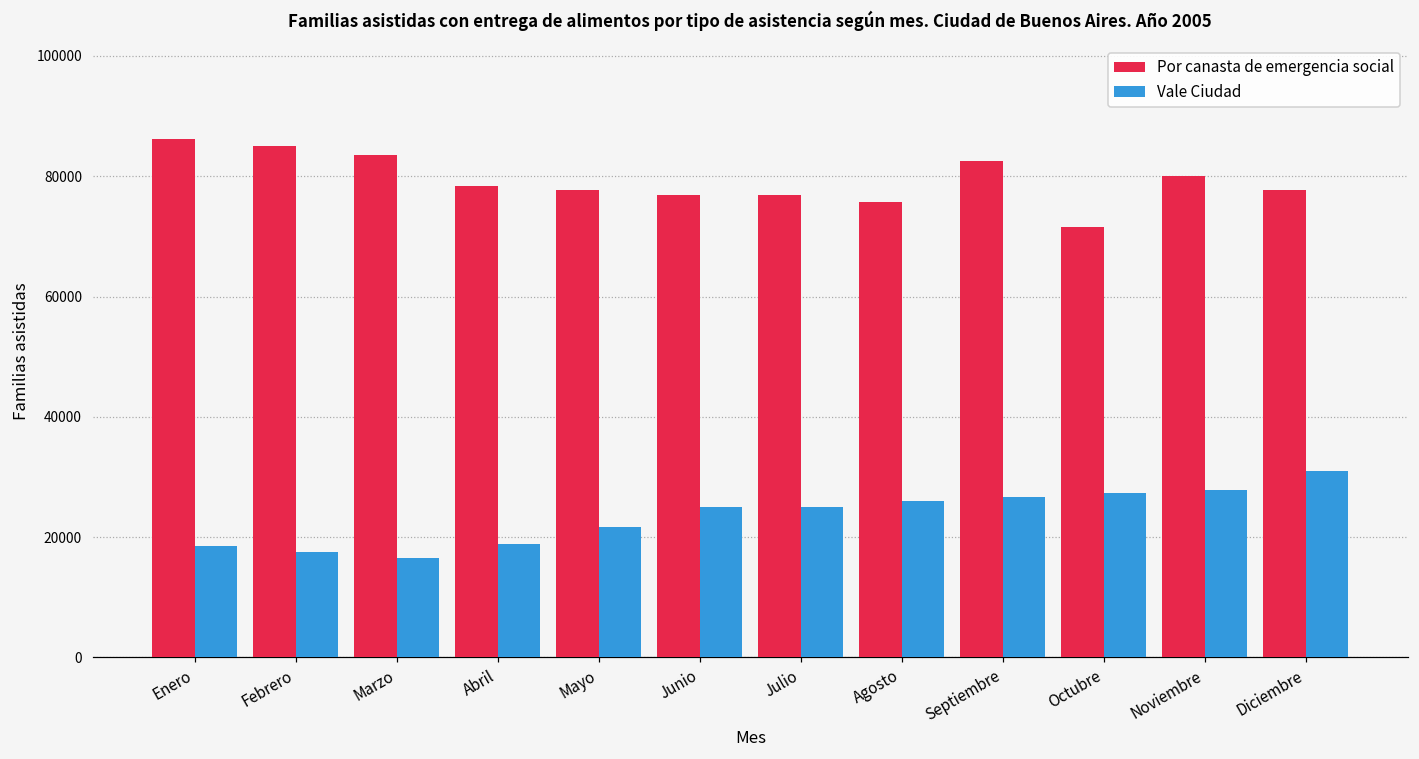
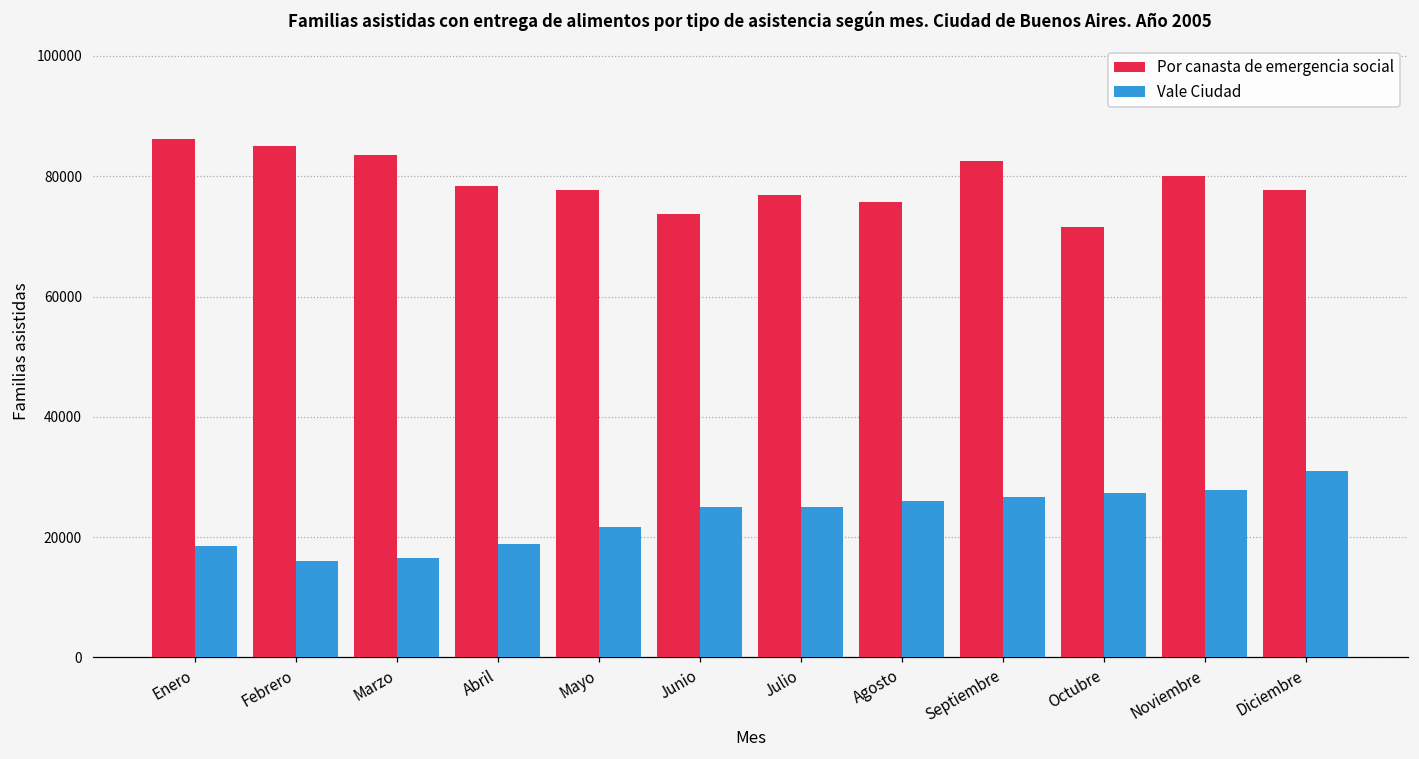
  {
    "Por canasta de emergencia social": {
      "Enero": 86000,
      "Febrero": 85000,
      "Marzo": 84000,
      "Abril": 78000,
      "Mayo": 78000,
-     "Junio": 77000,
+     "Junio": 74000,
      "Julio": 77000,
      "Agosto": 76000,
      "Septiembre": 83000,
      "Octubre": 72000,
      "Noviembre": 80000,
      "Diciembre": 78000
    },
    "Vale Ciudad": {
      "Enero": 19000,
-     "Febrero": 18000,
+     "Febrero": 16000,
      "Marzo": 16000,
      "Abril": 19000,
      "Mayo": 22000,
      "Junio": 25000,
      "Julio": 25000,
      "Agosto": 26000,
      "Septiembre": 27000,
      "Octubre": 27000,
      "Noviembre": 28000,
      "Diciembre": 31000
    }
  }
